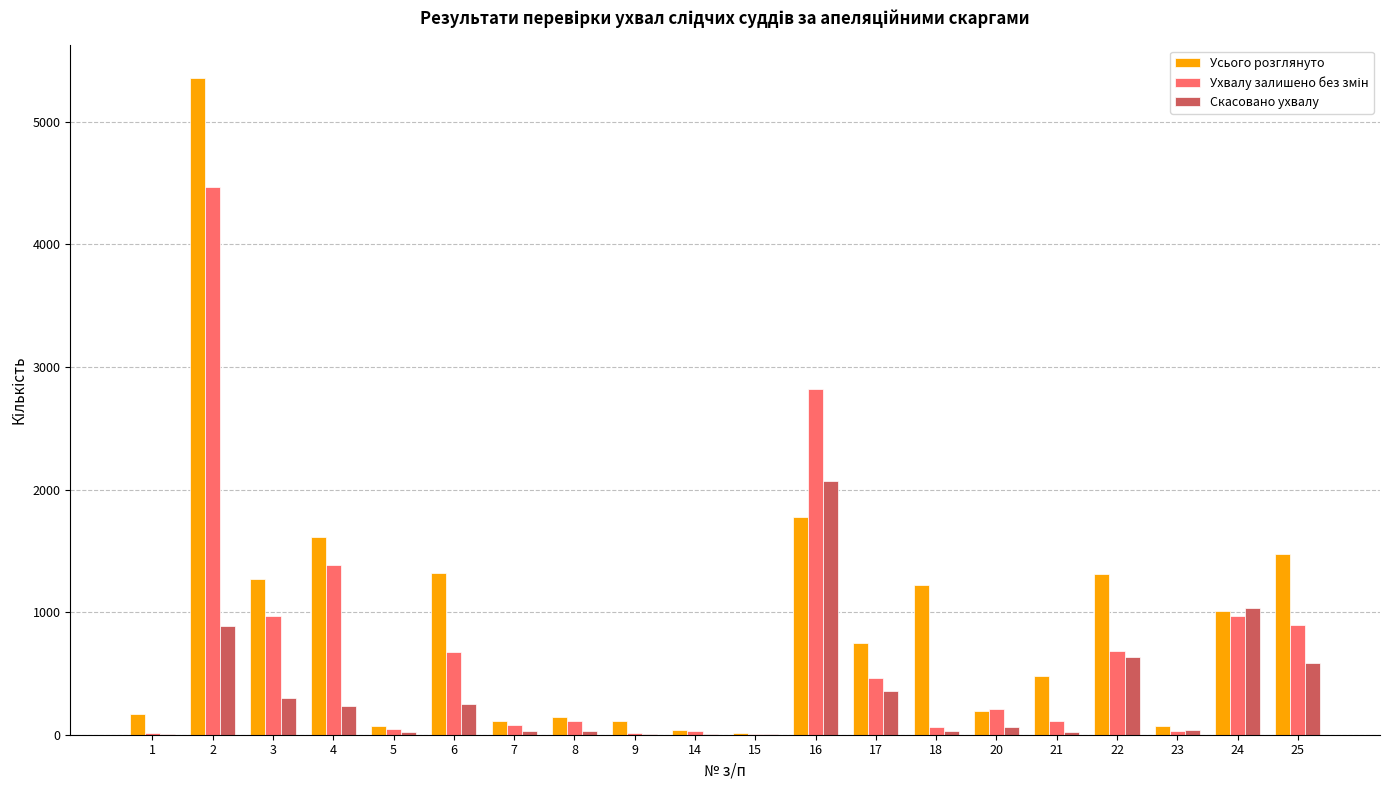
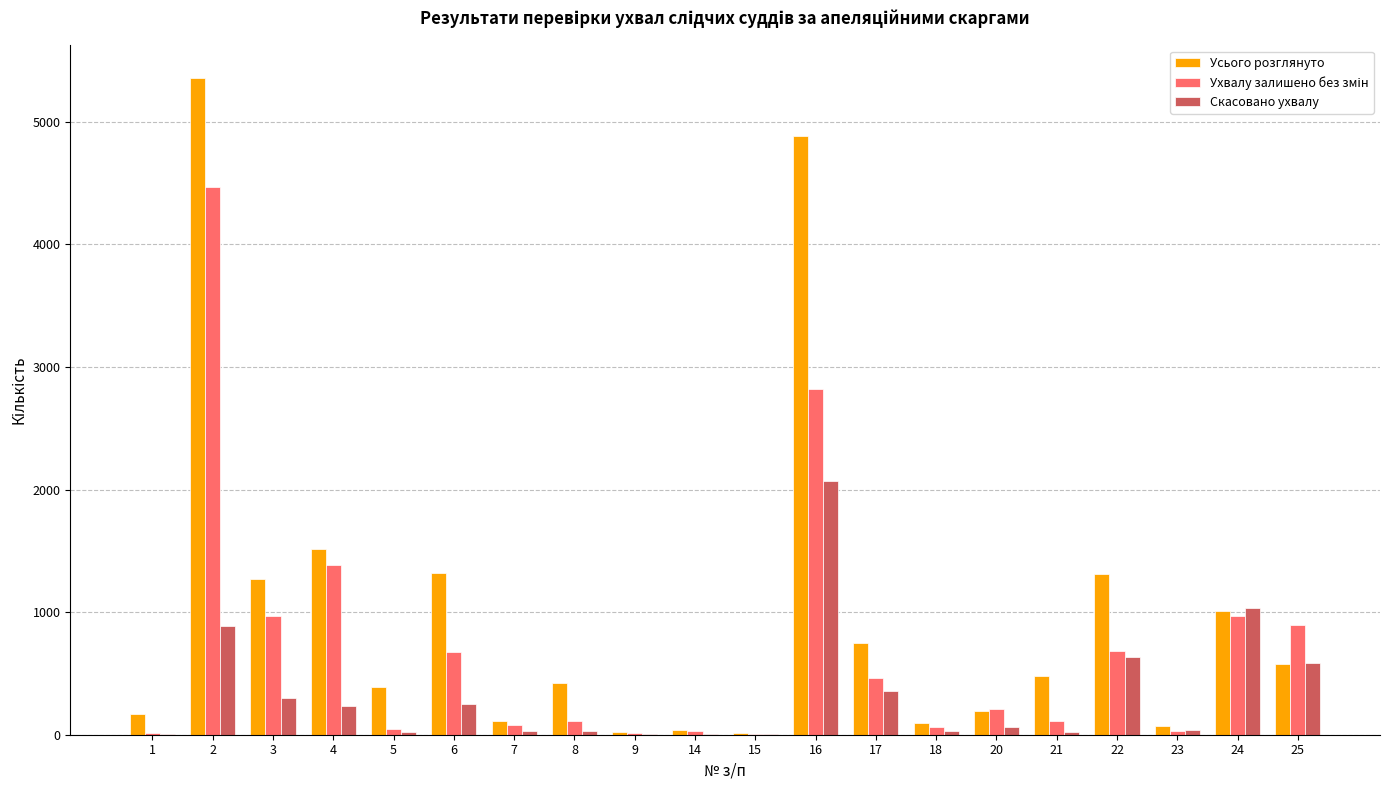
  {
    "Усього розглянуто": {
      "1": 170,
      "2": 5360,
      "3": 1270,
-     "4": 1610,
-     "5": 70,
+     "4": 1520,
+     "5": 390,
      "6": 1320,
      "7": 110,
-     "8": 140,
-     "9": 110,
+     "8": 420,
+     "9": 20,
      "14": 40,
-     "16": 1780,
+     "16": 4890,
      "17": 750,
-     "18": 1220,
+     "18": 90,
      "20": 200,
      "21": 480,
      "22": 1310,
      "23": 70,
      "24": 1010,
-     "25": 1480
+     "25": 580
    }
  }
